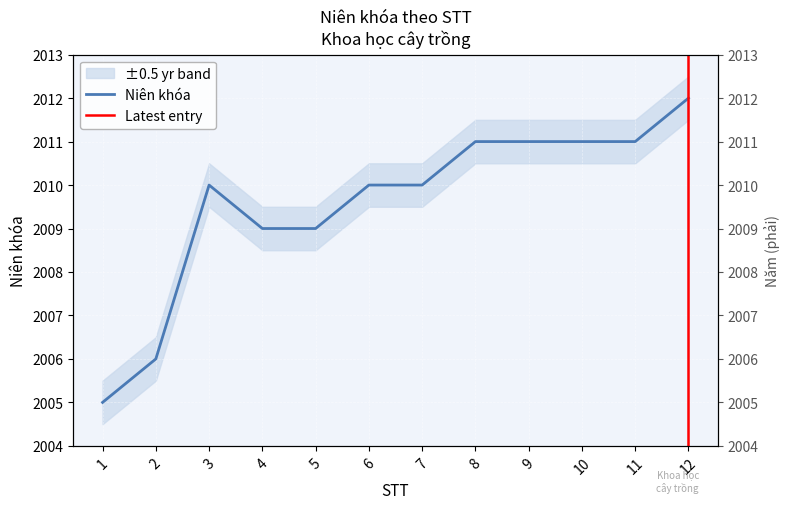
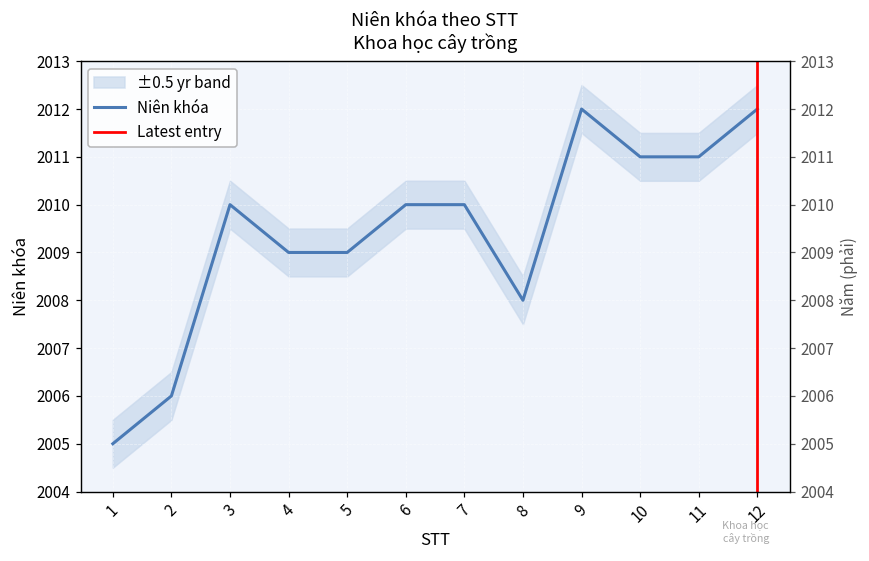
  {
    "Niên khóa": {
      "1": 2005,
      "2": 2006,
      "3": 2010,
      "4": 2009,
      "5": 2009,
      "6": 2010,
      "7": 2010,
-     "8": 2011,
-     "9": 2011,
+     "8": 2008,
+     "9": 2012,
      "10": 2011,
      "11": 2011,
      "12": 2012
    }
  }
